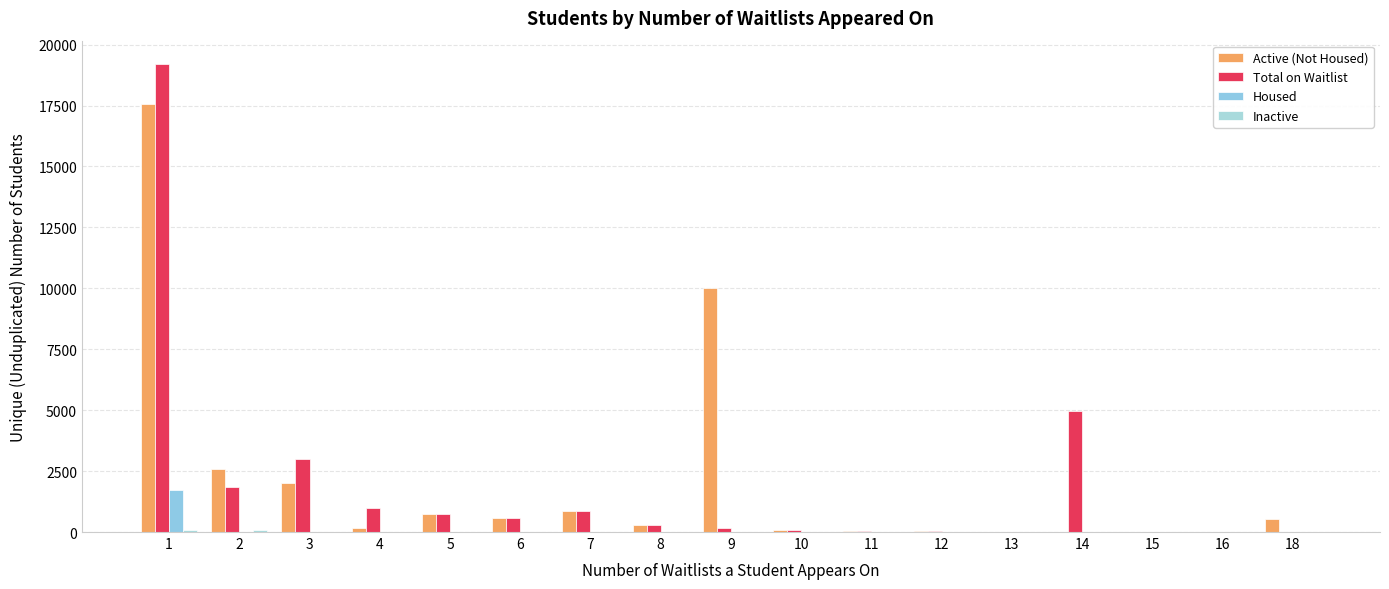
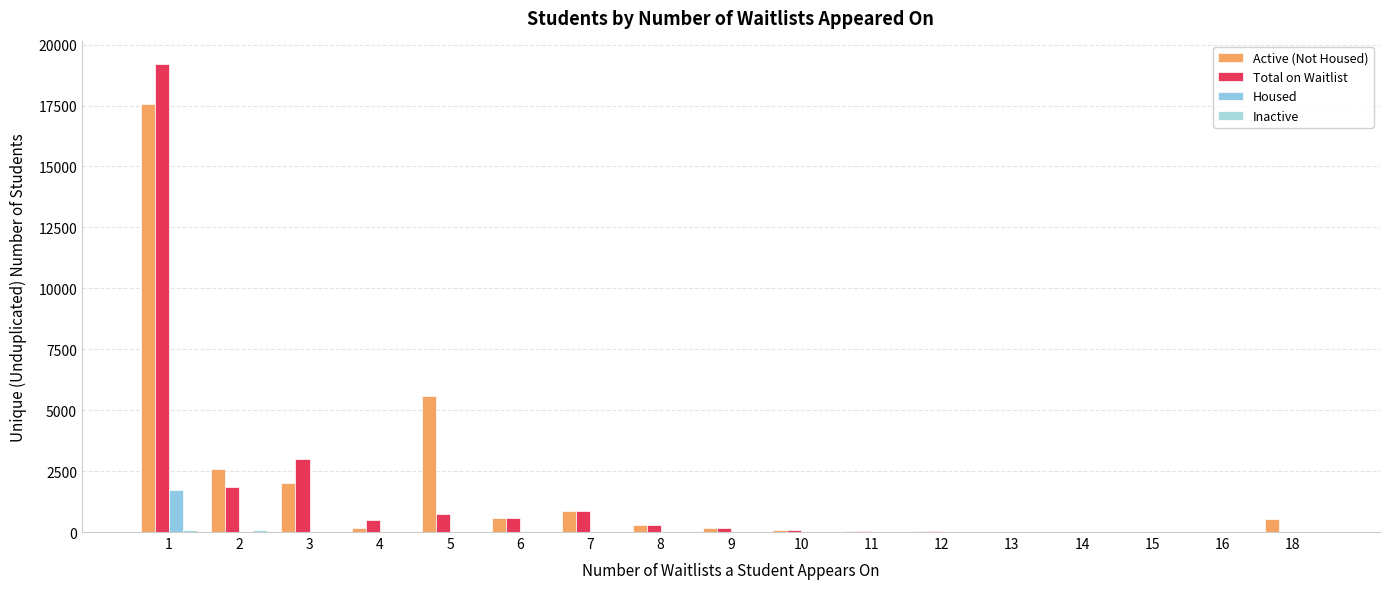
  {
    "Active (Not Housed)": {
      "1": 17600,
      "2": 2600,
      "3": 2000,
      "4": 200,
-     "5": 700,
+     "5": 5600,
      "6": 600,
      "7": 900,
      "8": 300,
-     "9": 10000,
+     "9": 200,
      "15": 0,
      "18": 500
    },
    "Total on Waitlist": {
      "1": 19200,
      "2": 1900,
      "3": 3000,
-     "4": 1000,
+     "4": 500,
      "5": 700,
      "6": 600,
      "7": 900,
      "8": 300,
      "9": 200,
-     "14": 5000
+     "14": 0
    }
  }
